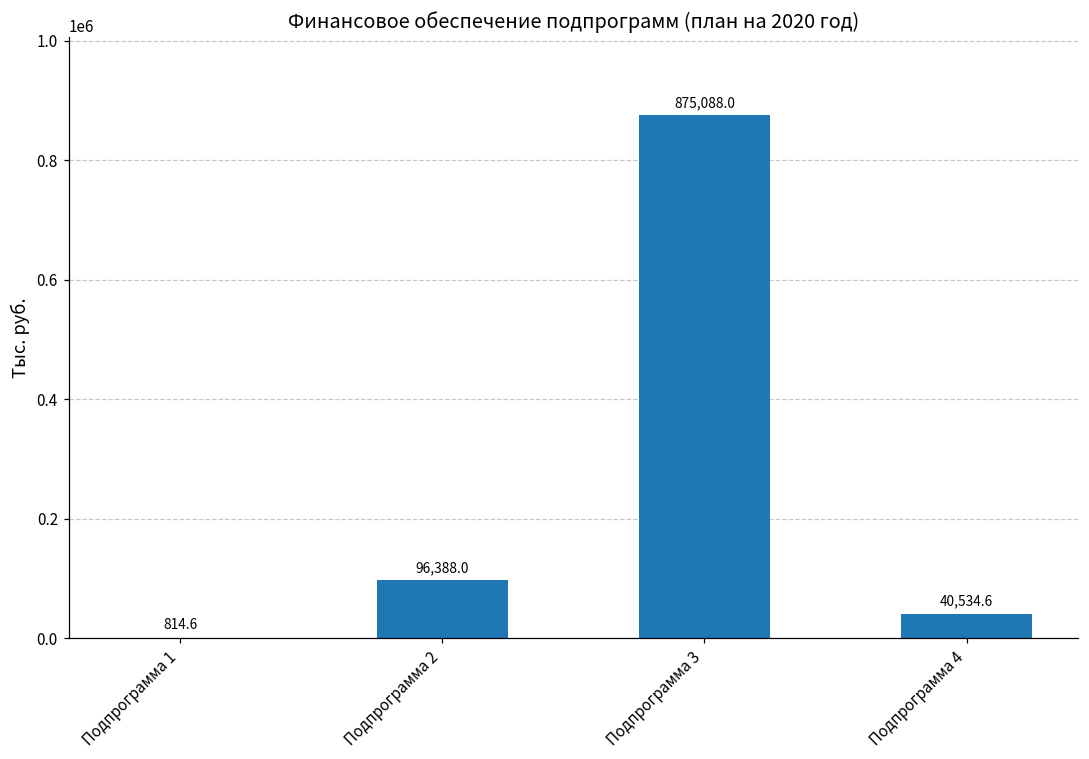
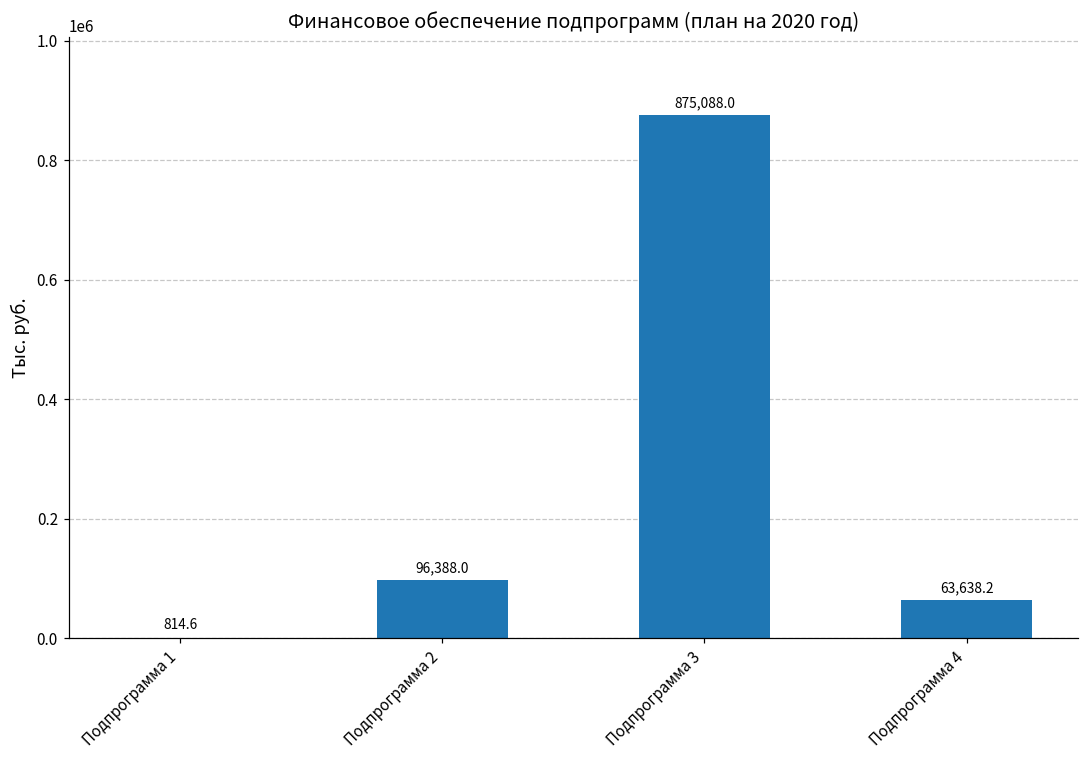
  {
    "Подпрограмма 1": "814.6",
    "Подпрограмма 2": "96,388.0",
    "Подпрограмма 3": "875,088.0",
-   "Подпрограмма 4": "40,534.6"
+   "Подпрограмма 4": "63,638.2"
  }
